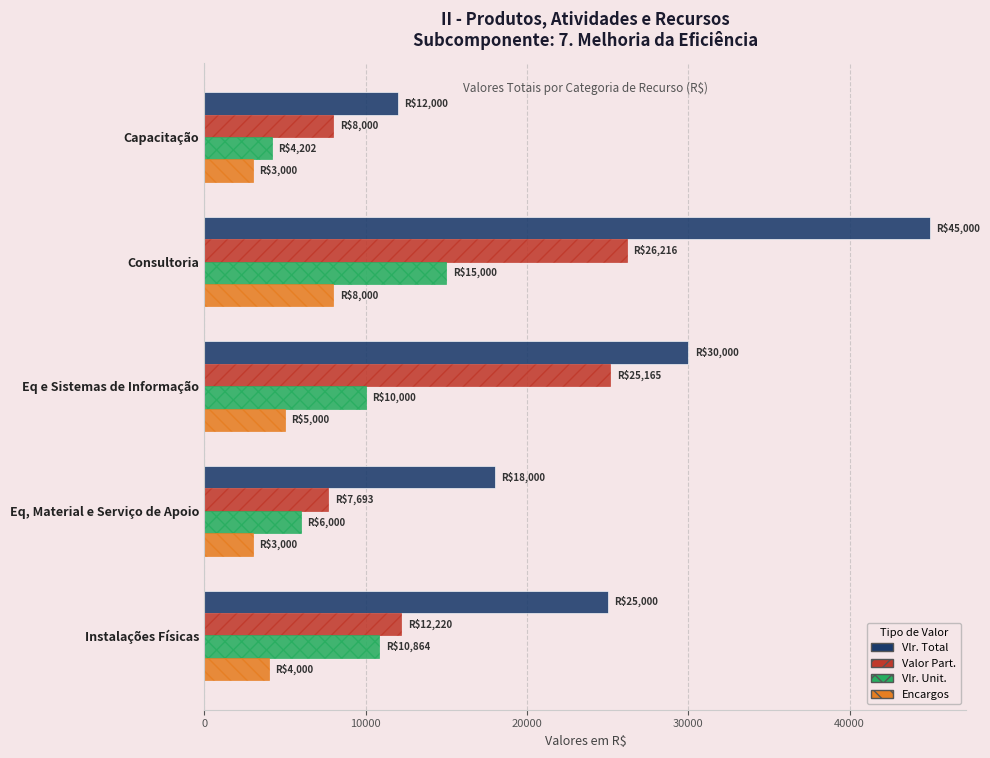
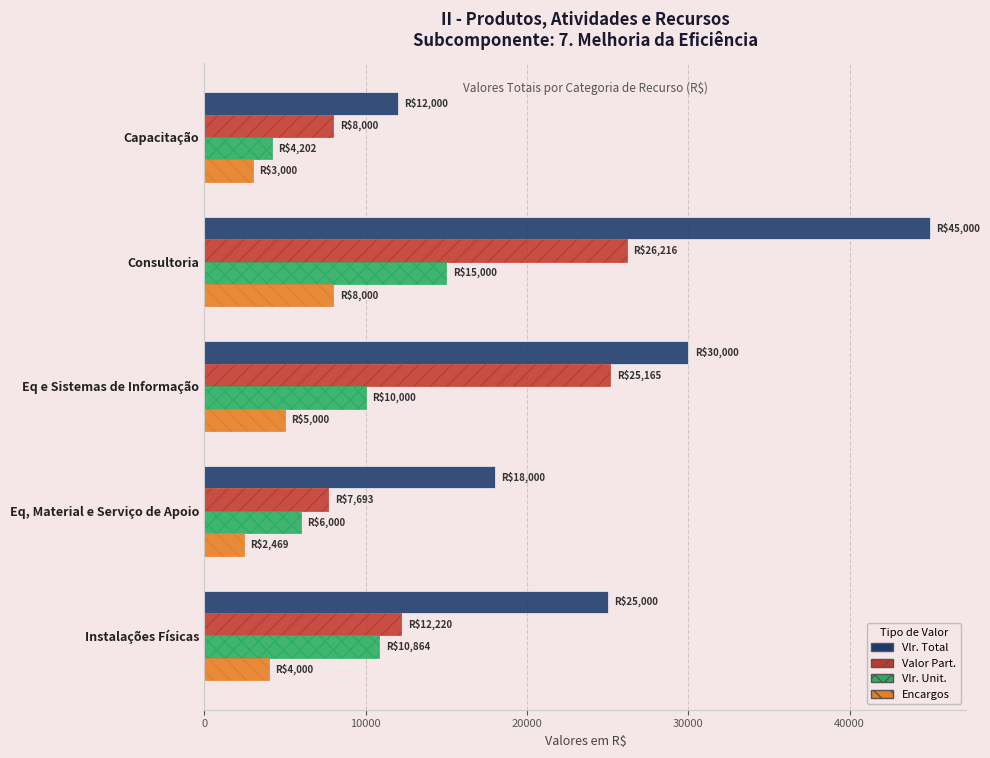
  {
    "Vlr. Total": {
      "Capacitação": "$12,000",
      "Consultoria": "$45,000",
      "Eq e Sistemas de Informação": "$30,000",
      "Eq, Material e Serviço de Apoio": "$18,000",
      "Instalações Físicas": "$25,000"
    },
    "Valor Part.": {
      "Capacitação": "$8,000",
      "Consultoria": "$26,216",
      "Eq e Sistemas de Informação": "$25,165",
      "Eq, Material e Serviço de Apoio": "$7,693",
      "Instalações Físicas": "$12,220"
    },
    "Vlr. Unit.": {
      "Capacitação": "$4,202",
      "Consultoria": "$15,000",
      "Eq e Sistemas de Informação": "$10,000",
      "Eq, Material e Serviço de Apoio": "$6,000",
      "Instalações Físicas": "$10,864"
    },
    "Encargos": {
      "Capacitação": "$3,000",
      "Consultoria": "$8,000",
      "Eq e Sistemas de Informação": "$5,000",
-     "Eq, Material e Serviço de Apoio": "$3,000",
+     "Eq, Material e Serviço de Apoio": "$2,469",
      "Instalações Físicas": "$4,000"
    }
  }
